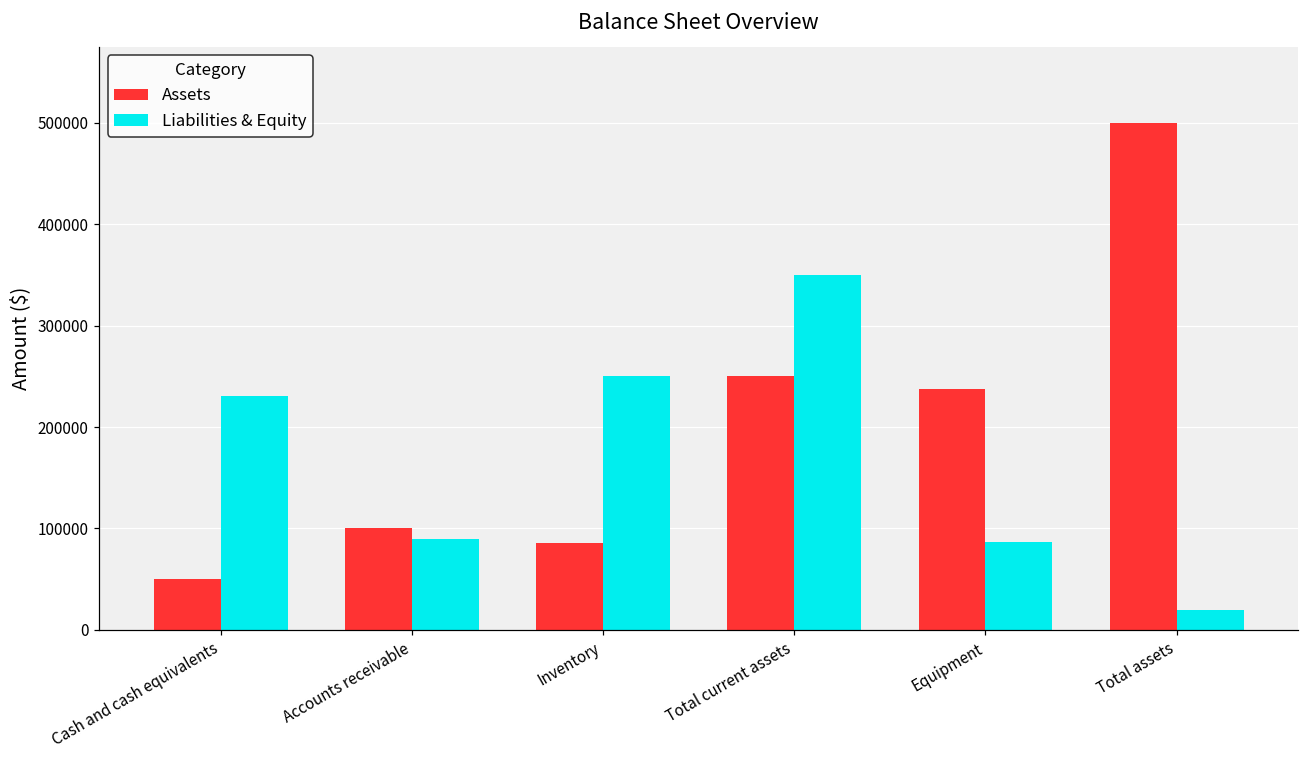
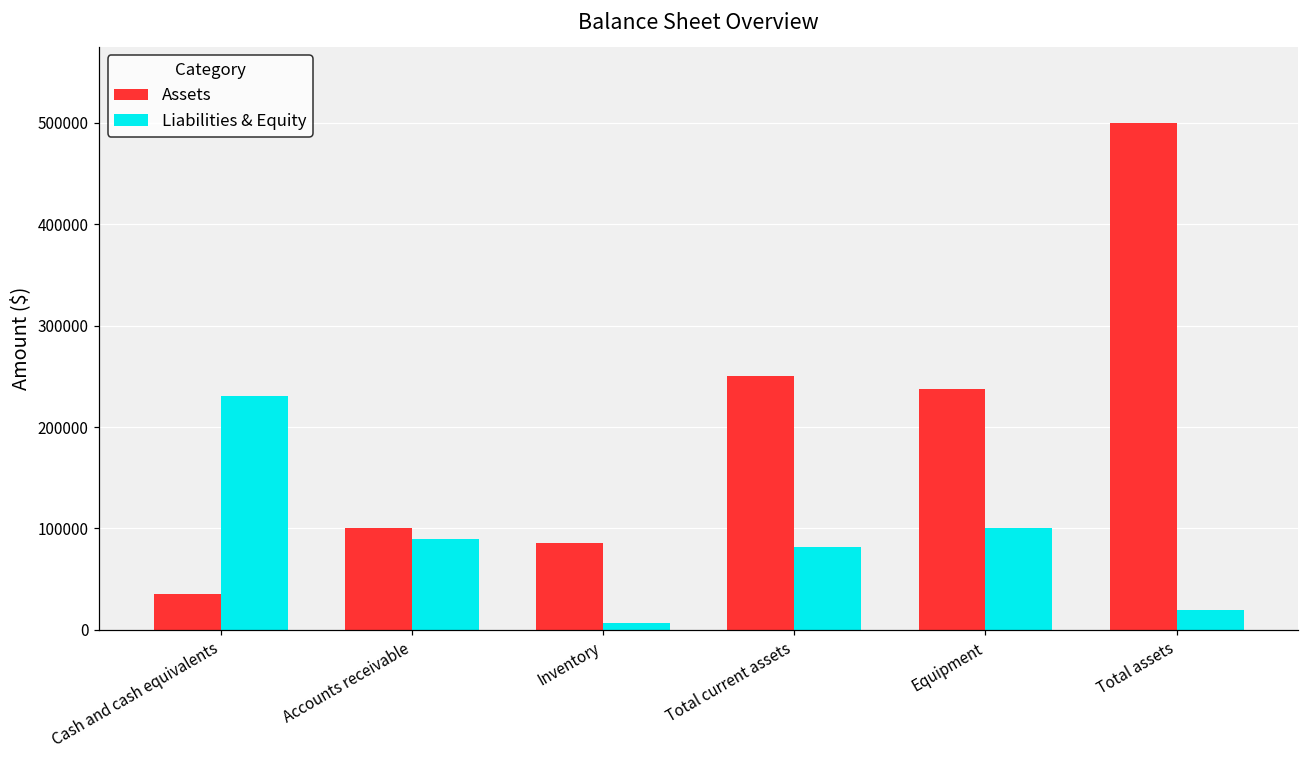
  {
    "Assets": {
-     "Cash and cash equivalents": 50000,
+     "Cash and cash equivalents": 40000,
      "Accounts receivable": 100000,
      "Inventory": 90000,
      "Total current assets": 250000,
      "Equipment": 240000,
      "Total assets": 500000
    },
    "Liabilities & Equity": {
      "Cash and cash equivalents": 230000,
      "Accounts receivable": 90000,
-     "Inventory": 250000,
-     "Total current assets": 350000,
-     "Equipment": 90000,
+     "Inventory": 10000,
+     "Total current assets": 80000,
+     "Equipment": 100000,
      "Total assets": 20000
    }
  }
